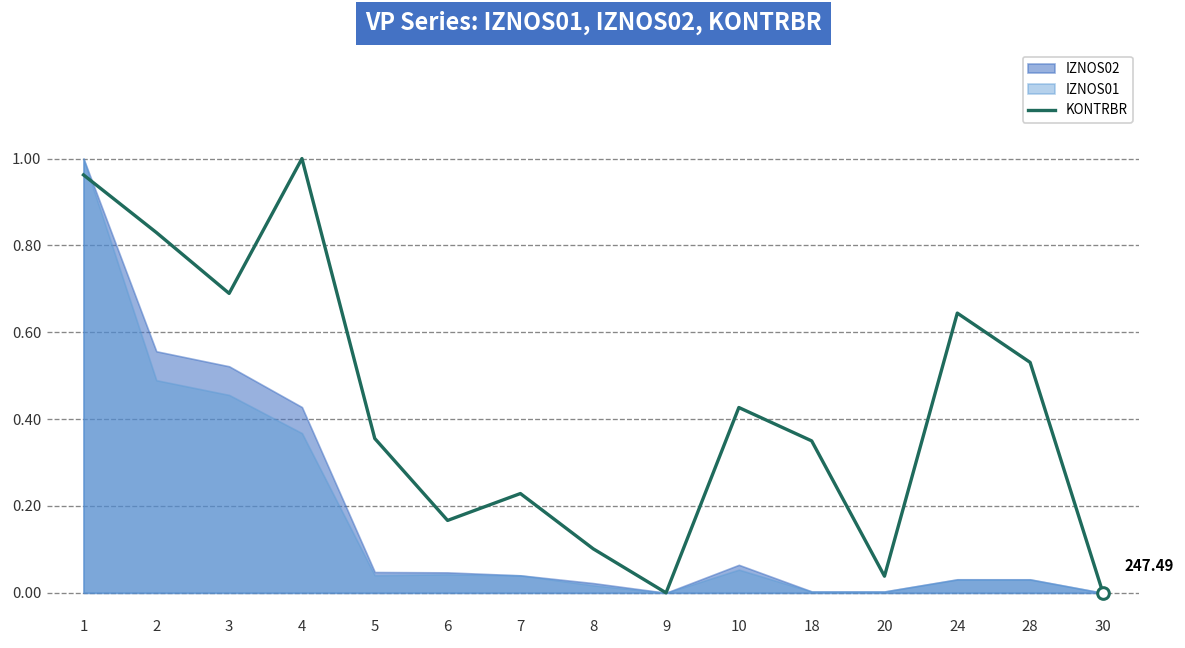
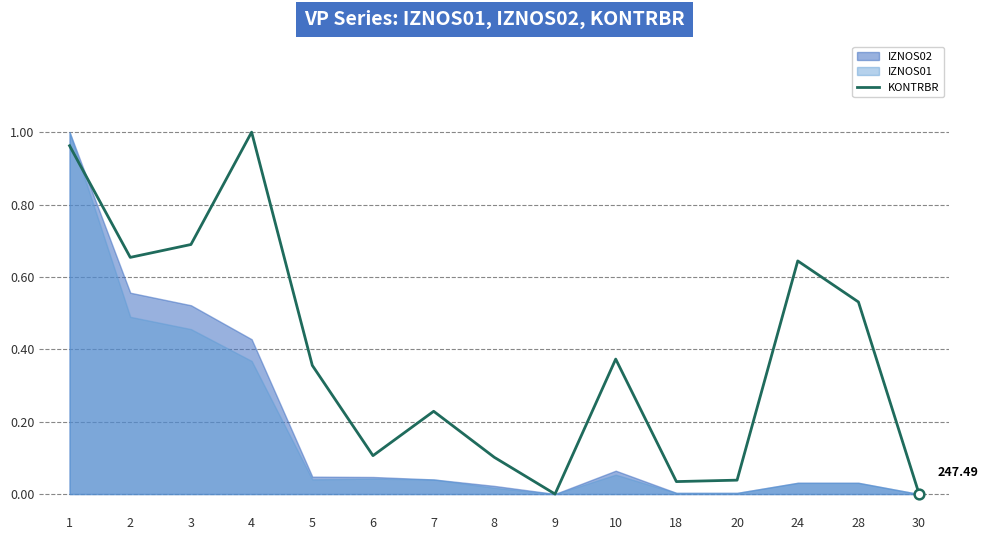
  {
    "KONTRBR": {
      "1": 0.96,
-     "2": 0.83,
+     "2": 0.65,
      "3": 0.69,
      "4": 1.00,
      "5": 0.36,
-     "6": 0.17,
+     "6": 0.11,
      "7": 0.23,
      "8": 0.10,
-     "10": 0.43,
-     "18": 0.35,
+     "10": 0.37,
+     "18": 0.03,
      "20": 0.04,
      "24": 0.64,
      "28": 0.53
    }
  }
